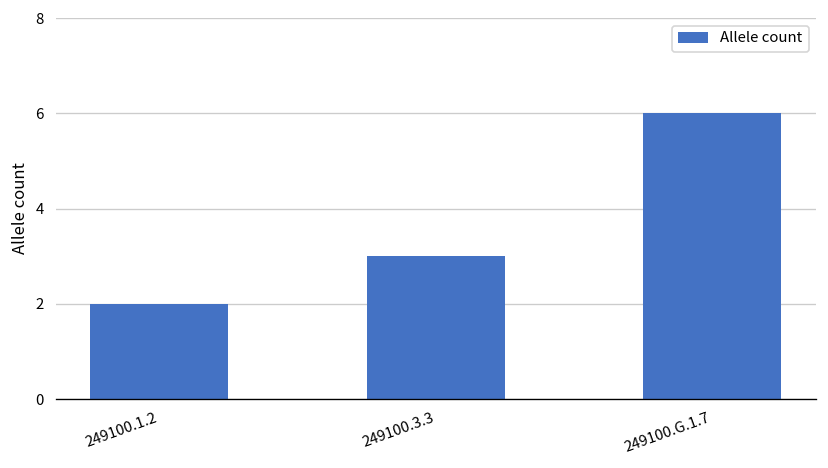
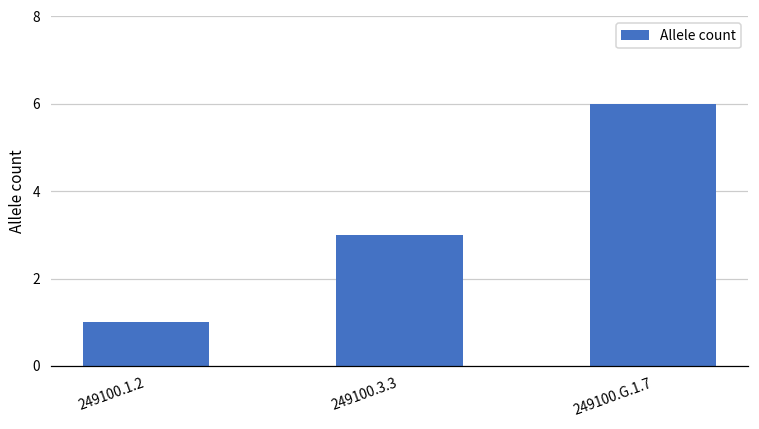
  {
-   "249100.1.2": 2,
+   "249100.1.2": 1,
    "249100.3.3": 3,
    "249100.G.1.7": 6
  }
